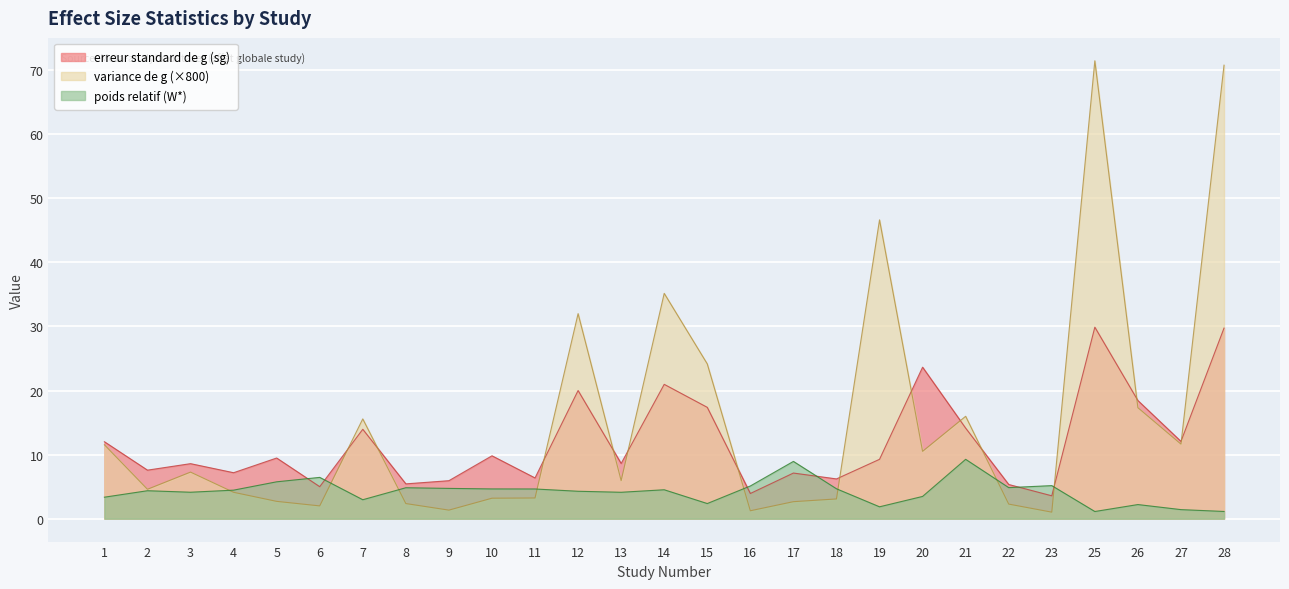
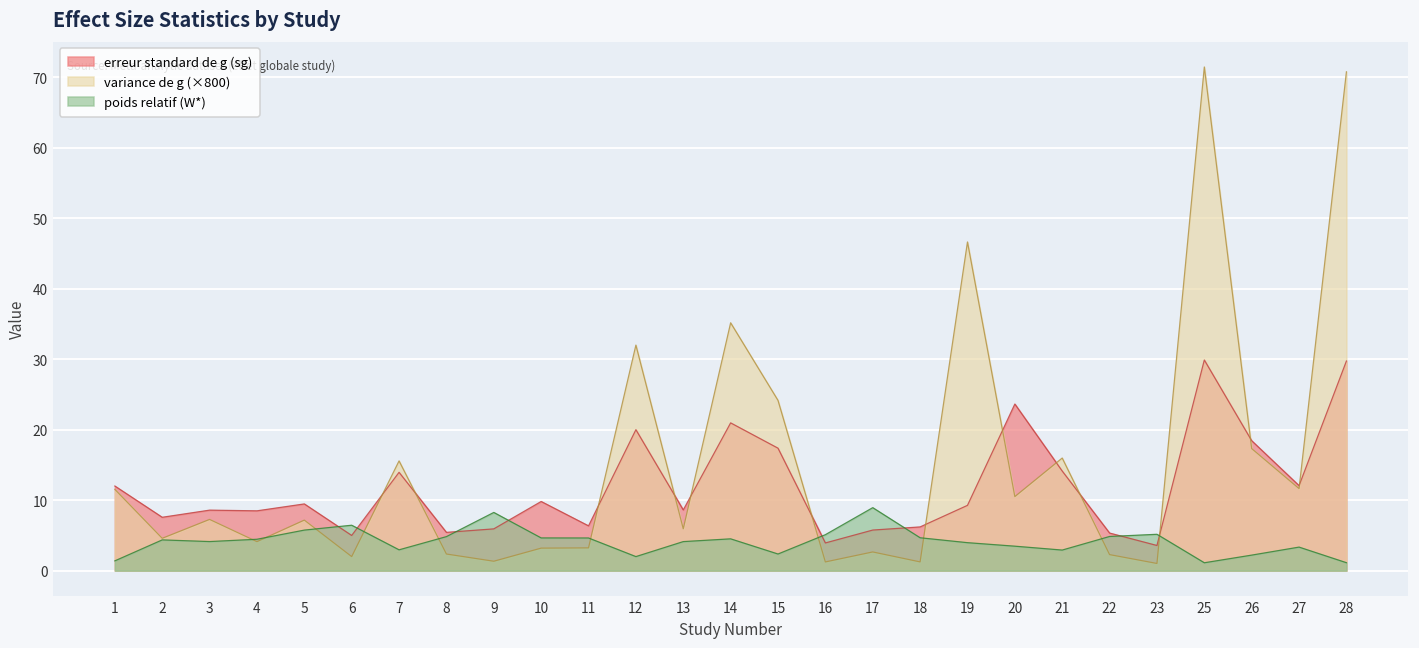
  {
    "erreur standard de g (sg)": {
      "1": 12,
      "2": 8,
      "3": 9,
-     "4": 7,
+     "4": 8,
      "5": 9,
      "6": 5,
      "7": 14,
      "8": 5,
      "9": 6,
      "10": 10,
      "11": 6,
      "12": 20,
      "13": 9,
      "14": 21,
      "15": 17,
      "16": 4,
-     "17": 7,
+     "17": 6,
      "18": 6,
      "19": 9,
      "20": 24,
      "21": 14,
      "22": 5,
      "23": 4,
      "25": 30,
      "26": 18,
      "27": 12,
      "28": 30
    },
    "variance de g (×800)": {
      "1": 12,
      "3": 7,
-     "5": 3,
+     "5": 7,
      "6": 2,
      "7": 16,
      "8": 2,
      "9": 1,
      "10": 3,
      "11": 3,
      "12": 32,
      "13": 6,
      "14": 35,
      "15": 24,
      "16": 1,
      "17": 3,
-     "18": 3,
+     "18": 1,
      "19": 47,
      "20": 11,
      "21": 16,
      "22": 2,
      "23": 1,
      "25": 71,
      "26": 17,
      "27": 12,
      "28": 71
    },
    "poids relatif (W*)": {
-     "1": 3,
+     "1": 1,
      "3": 4,
      "5": 6,
      "6": 6,
      "7": 3,
      "8": 5,
-     "9": 5,
+     "9": 8,
      "10": 5,
      "11": 5,
-     "12": 4,
+     "12": 2,
      "13": 4,
      "14": 5,
      "15": 2,
      "16": 5,
      "17": 9,
      "18": 5,
-     "19": 2,
+     "19": 4,
      "20": 3,
-     "21": 9,
+     "21": 3,
      "22": 5,
      "23": 5,
      "25": 1,
      "26": 2,
-     "27": 1,
+     "27": 3,
      "28": 1
    }
  }
